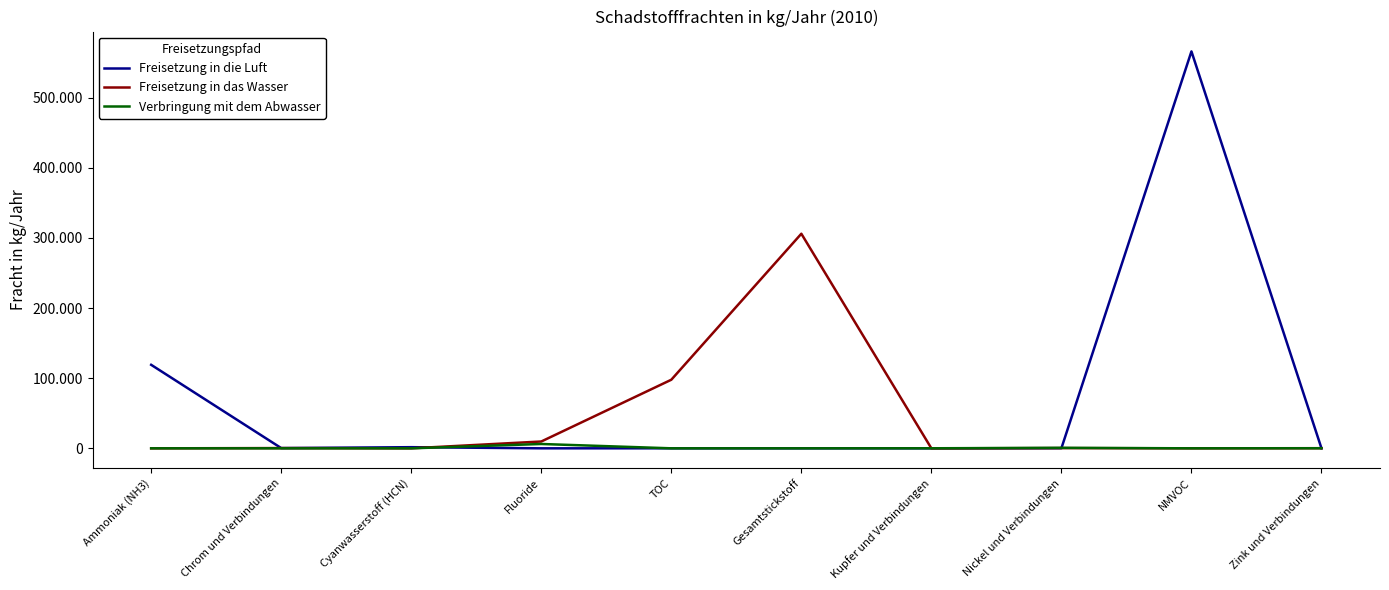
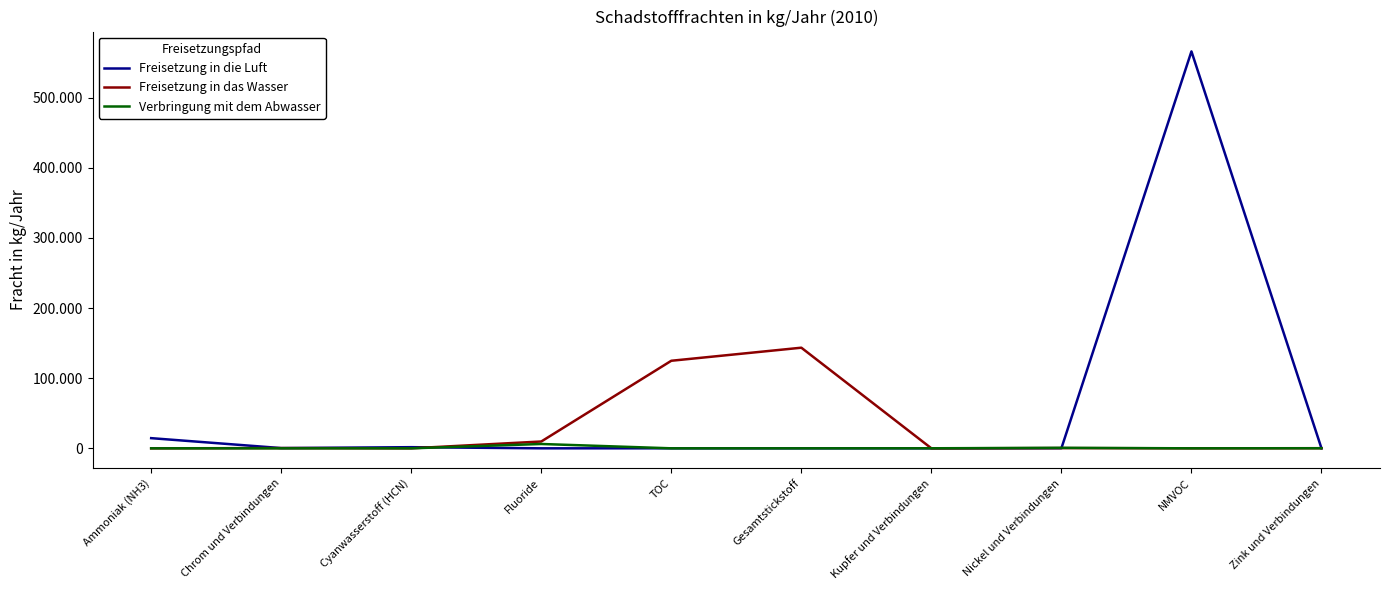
  {
    "Freisetzung in die Luft": {
-     "Ammoniak (NH3)": 120,
+     "Ammoniak (NH3)": 10,
      "Fluoride": 0,
      "NMVOC": 570
    },
    "Freisetzung in das Wasser": {
-     "TOC": 100,
-     "Gesamtstickstoff": 310
+     "TOC": 120,
+     "Gesamtstickstoff": 140
    }
  }
